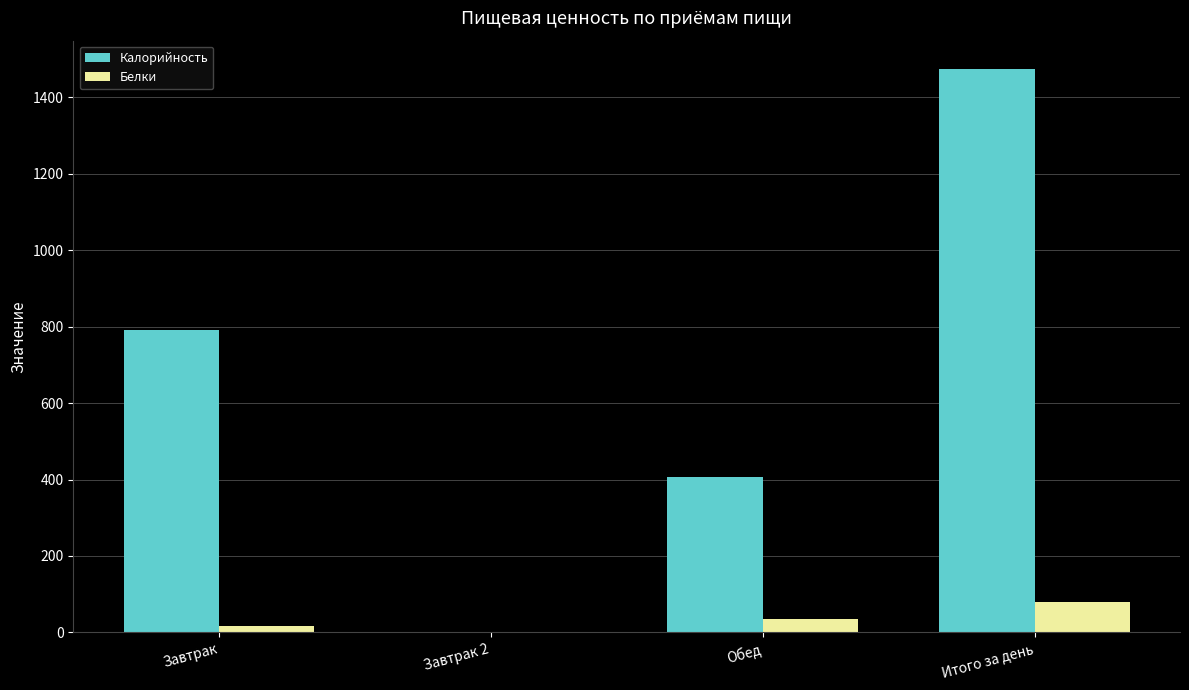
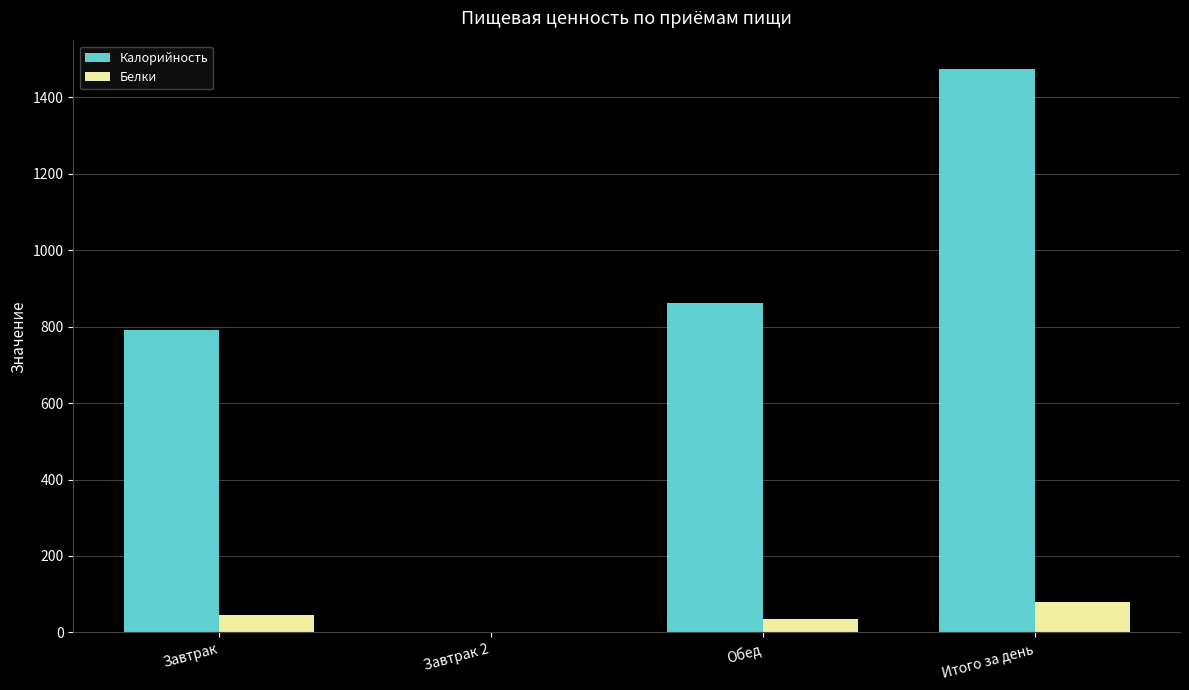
  {
    "Калорийность": {
      "Завтрак": 790,
      "Завтрак 2": 0,
-     "Обед": 410,
+     "Обед": 860,
      "Итого за день": 1480
    },
    "Белки": {
-     "Завтрак": 20,
+     "Завтрак": 50,
      "Завтрак 2": 0,
      "Обед": 30,
      "Итого за день": 80
    }
  }
